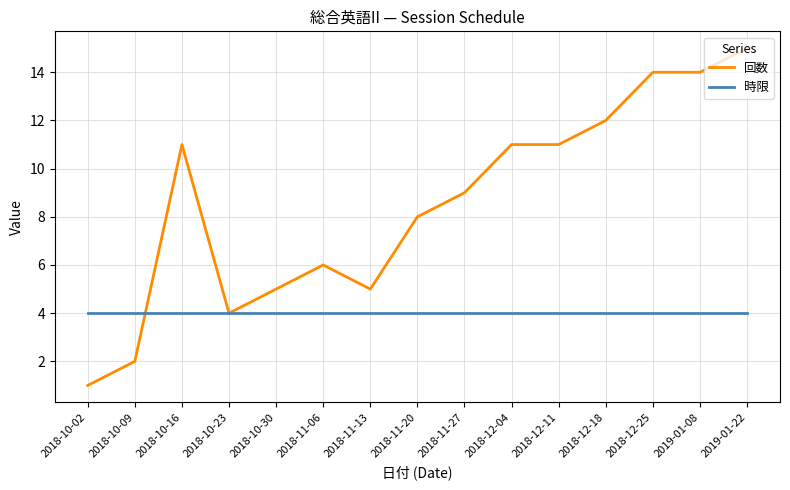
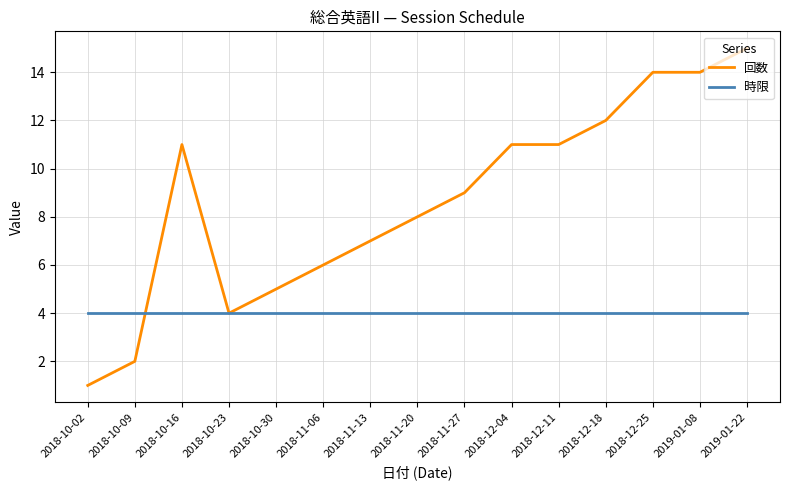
  {
    "回数": {
      "2018-10-02": 1,
      "2018-10-09": 2,
      "2018-10-16": 11,
      "2018-10-30": 5,
      "2018-11-06": 6,
-     "2018-11-13": 5,
+     "2018-11-13": 7,
      "2018-11-20": 8,
      "2018-11-27": 9,
      "2018-12-04": 11,
      "2018-12-11": 11,
      "2018-12-18": 12,
      "2018-12-25": 14,
      "2019-01-08": 14
    },
    "時限": {
      "2018-10-02": 4,
      "2018-10-09": 4,
      "2018-10-16": 4,
      "2018-10-30": 4,
      "2018-11-06": 4,
      "2018-11-13": 4,
      "2018-11-20": 4,
      "2018-11-27": 4,
      "2018-12-04": 4,
      "2018-12-11": 4,
      "2018-12-18": 4,
      "2018-12-25": 4,
      "2019-01-08": 4,
      "2019-01-22": 4
    }
  }
